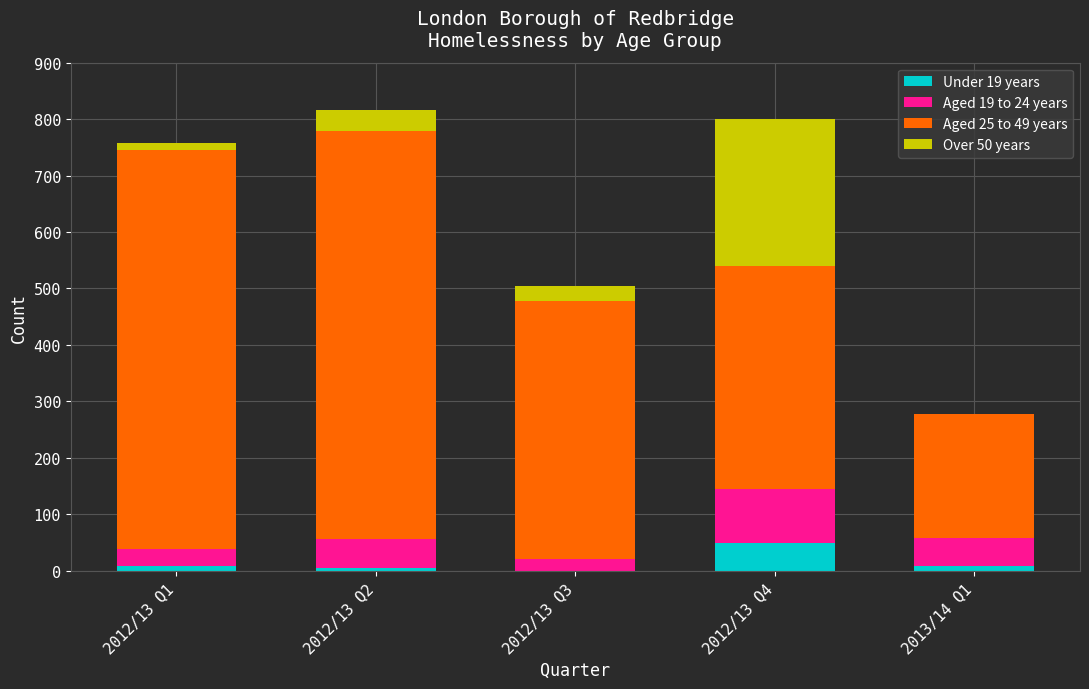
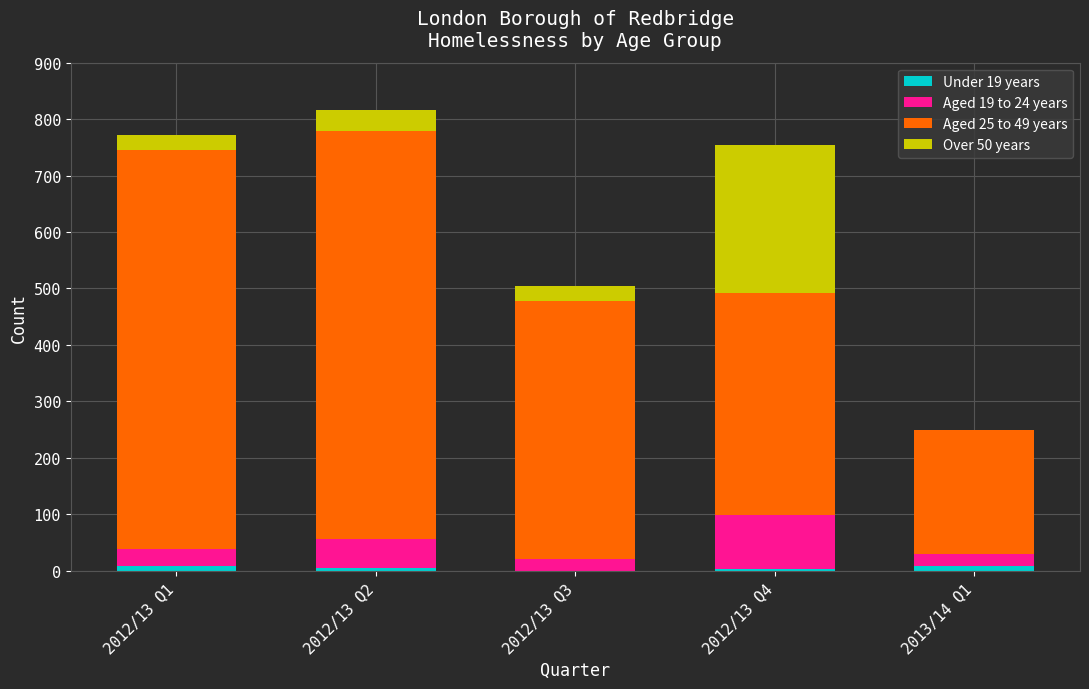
  {
    "Under 19 years": {
      "2012/13 Q1": 10,
      "2012/13 Q2": 10,
      "2012/13 Q3": 0,
-     "2012/13 Q4": 50,
+     "2012/13 Q4": 0,
      "2013/14 Q1": 10
    },
    "Aged 19 to 24 years": {
      "2012/13 Q1": 30,
      "2012/13 Q2": 50,
      "2012/13 Q3": 20,
      "2012/13 Q4": 100,
-     "2013/14 Q1": 50
+     "2013/14 Q1": 20
    },
    "Aged 25 to 49 years": {
      "2012/13 Q1": 710,
      "2012/13 Q2": 720,
      "2012/13 Q3": 460,
      "2012/13 Q4": 390,
      "2013/14 Q1": 220
    },
    "Over 50 years": {
-     "2012/13 Q1": 10,
+     "2012/13 Q1": 30,
      "2012/13 Q2": 40,
      "2012/13 Q3": 30,
      "2012/13 Q4": 260
    }
  }
